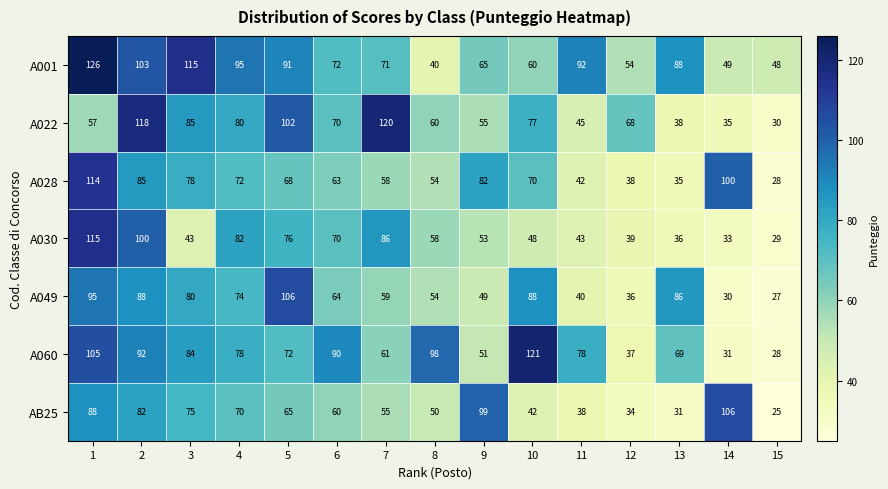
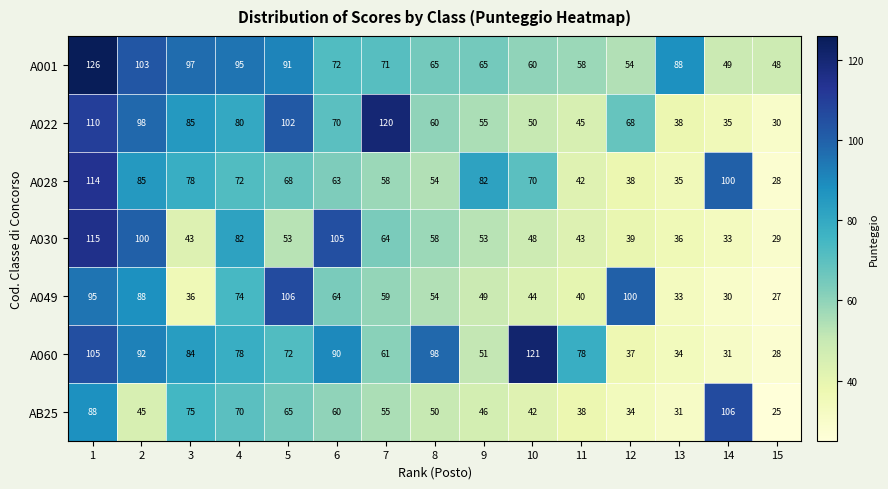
  {
    "A001": {
      "1": 126,
      "2": 103,
-     "3": 115,
+     "3": 97,
      "4": 95,
      "5": 91,
      "6": 72,
      "7": 71,
-     "8": 40,
+     "8": 65,
      "9": 65,
      "10": 60,
-     "11": 92,
+     "11": 58,
      "12": 54,
      "13": 88,
      "14": 49,
      "15": 48
    },
    "A022": {
-     "1": 57,
-     "2": 118,
+     "1": 110,
+     "2": 98,
      "3": 85,
      "4": 80,
      "5": 102,
      "6": 70,
      "7": 120,
      "8": 60,
      "9": 55,
-     "10": 77,
+     "10": 50,
      "11": 45,
      "12": 68,
      "13": 38,
      "14": 35,
      "15": 30
    },
    "A028": {
      "1": 114,
      "2": 85,
      "3": 78,
      "4": 72,
      "5": 68,
      "6": 63,
      "7": 58,
      "8": 54,
      "9": 82,
      "10": 70,
      "11": 42,
      "12": 38,
      "13": 35,
      "14": 100,
      "15": 28
    },
    "A030": {
      "1": 115,
      "2": 100,
      "3": 43,
      "4": 82,
-     "5": 76,
-     "6": 70,
-     "7": 86,
+     "5": 53,
+     "6": 105,
+     "7": 64,
      "8": 58,
      "9": 53,
      "10": 48,
      "11": 43,
      "12": 39,
      "13": 36,
      "14": 33,
      "15": 29
    },
    "A049": {
      "1": 95,
      "2": 88,
-     "3": 80,
+     "3": 36,
      "4": 74,
      "5": 106,
      "6": 64,
      "7": 59,
      "8": 54,
      "9": 49,
-     "10": 88,
+     "10": 44,
      "11": 40,
-     "12": 36,
-     "13": 86,
+     "12": 100,
+     "13": 33,
      "14": 30,
      "15": 27
    },
    "A060": {
      "1": 105,
      "2": 92,
      "3": 84,
      "4": 78,
      "5": 72,
      "6": 90,
      "7": 61,
      "8": 98,
      "9": 51,
      "10": 121,
      "11": 78,
      "12": 37,
-     "13": 69,
+     "13": 34,
      "14": 31,
      "15": 28
    },
    "AB25": {
      "1": 88,
-     "2": 82,
+     "2": 45,
      "3": 75,
      "4": 70,
      "5": 65,
      "6": 60,
      "7": 55,
      "8": 50,
-     "9": 99,
+     "9": 46,
      "10": 42,
      "11": 38,
      "12": 34,
      "13": 31,
      "14": 106,
      "15": 25
    }
  }
